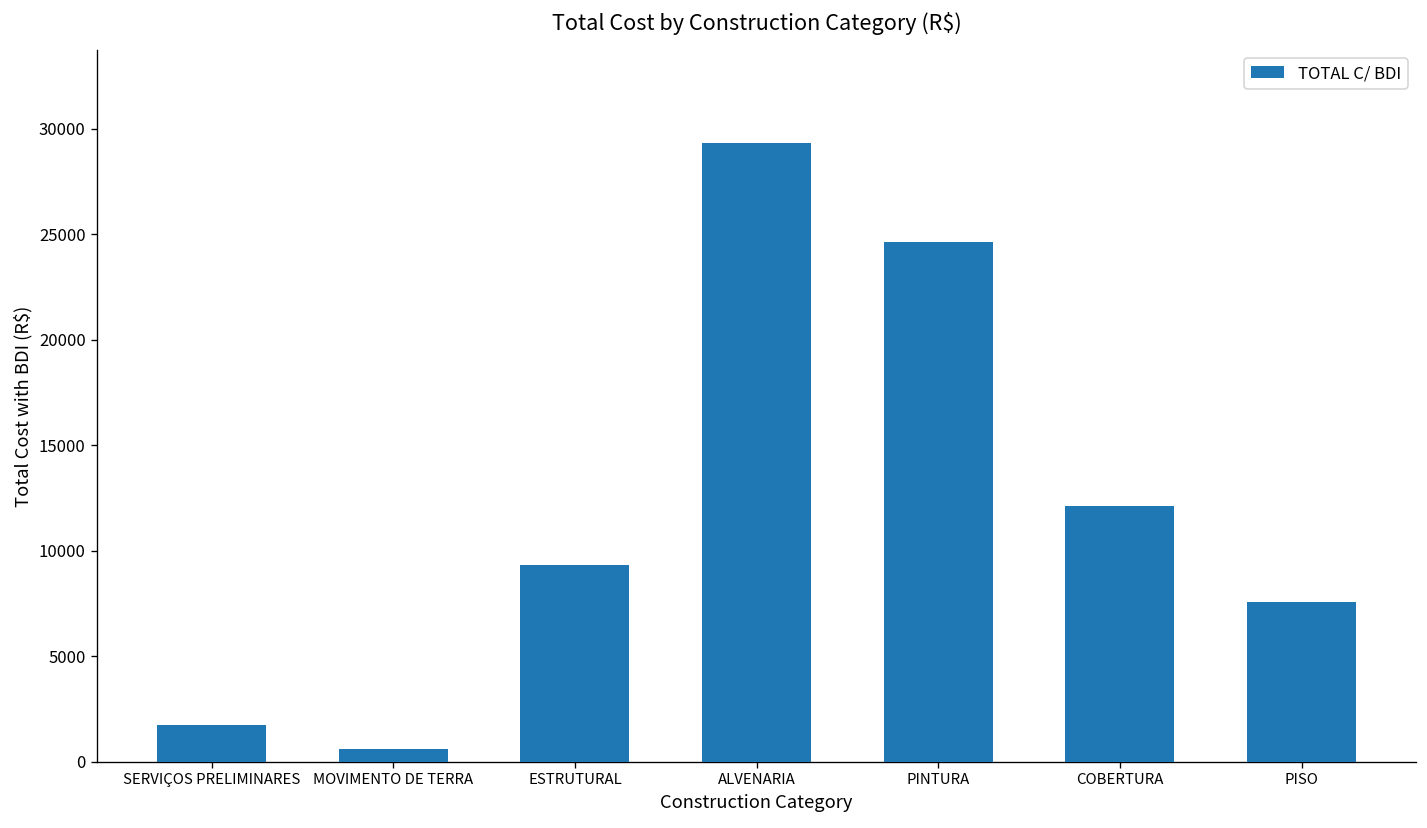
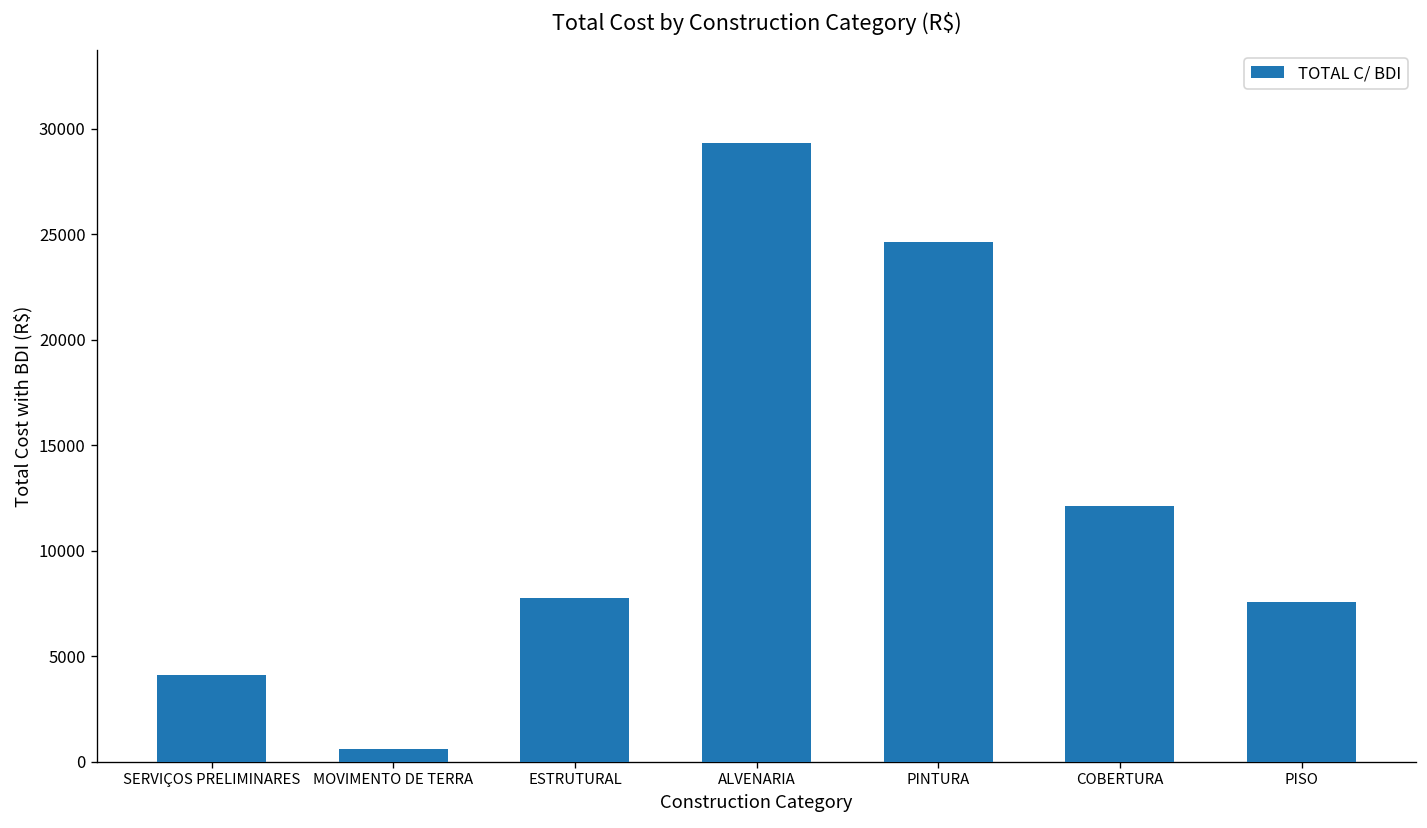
  {
-   "SERVIÇOS PRELIMINARES": 1800,
+   "SERVIÇOS PRELIMINARES": 4100,
    "MOVIMENTO DE TERRA": 600,
-   "ESTRUTURAL": 9300,
+   "ESTRUTURAL": 7800,
    "ALVENARIA": 29300,
    "PINTURA": 24600,
    "COBERTURA": 12100,
    "PISO": 7600
  }
